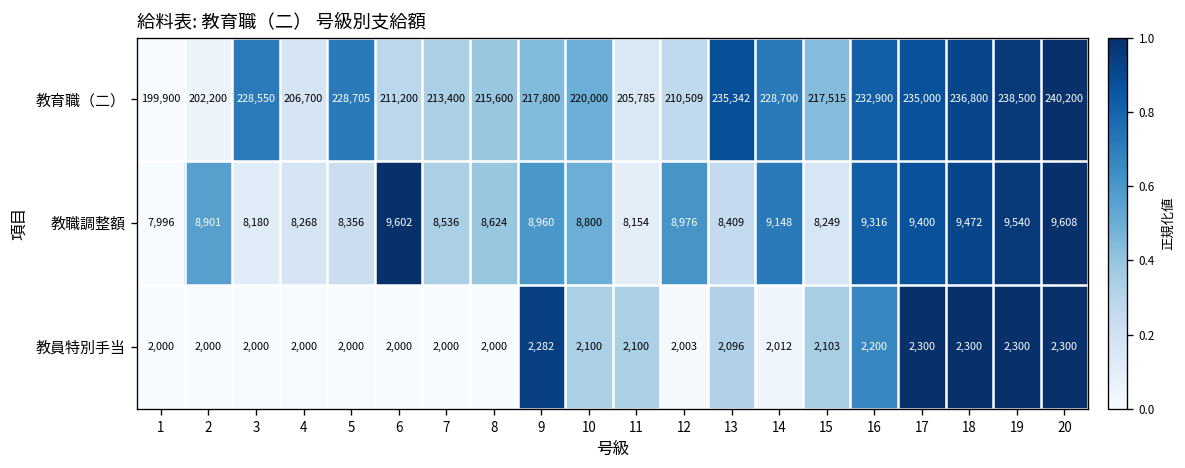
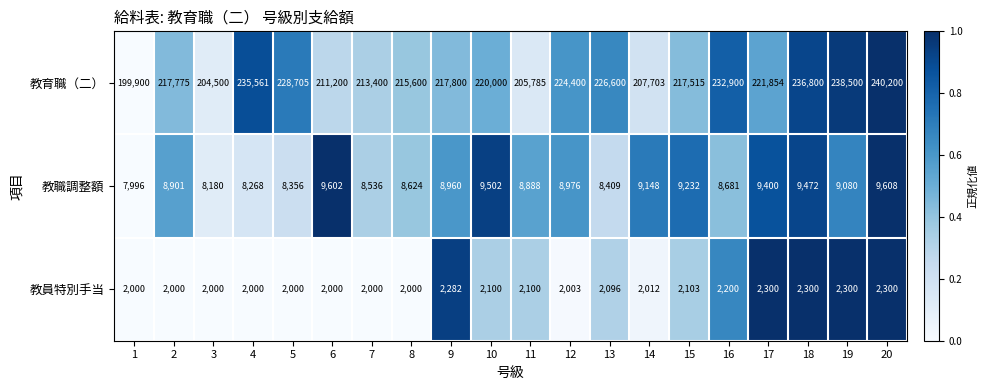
  {
    "教育職（二）": {
      "1": "199,900",
-     "2": "202,200",
-     "3": "228,550",
-     "4": "206,700",
+     "2": "217,775",
+     "3": "204,500",
+     "4": "235,561",
      "5": "228,705",
      "6": "211,200",
      "7": "213,400",
      "8": "215,600",
      "9": "217,800",
      "10": "220,000",
      "11": "205,785",
-     "12": "210,509",
-     "13": "235,342",
-     "14": "228,700",
+     "12": "224,400",
+     "13": "226,600",
+     "14": "207,703",
      "15": "217,515",
      "16": "232,900",
-     "17": "235,000",
+     "17": "221,854",
      "18": "236,800",
      "19": "238,500",
      "20": "240,200"
    },
    "教職調整額": {
      "1": "7,996",
      "2": "8,901",
      "3": "8,180",
      "4": "8,268",
      "5": "8,356",
      "6": "9,602",
      "7": "8,536",
      "8": "8,624",
      "9": "8,960",
-     "10": "8,800",
-     "11": "8,154",
+     "10": "9,502",
+     "11": "8,888",
      "12": "8,976",
      "13": "8,409",
      "14": "9,148",
-     "15": "8,249",
-     "16": "9,316",
+     "15": "9,232",
+     "16": "8,681",
      "17": "9,400",
      "18": "9,472",
-     "19": "9,540",
+     "19": "9,080",
      "20": "9,608"
    },
    "教員特別手当": {
      "1": "2,000",
      "2": "2,000",
      "3": "2,000",
      "4": "2,000",
      "5": "2,000",
      "6": "2,000",
      "7": "2,000",
      "8": "2,000",
      "9": "2,282",
      "10": "2,100",
      "11": "2,100",
      "12": "2,003",
      "13": "2,096",
      "14": "2,012",
      "15": "2,103",
      "16": "2,200",
      "17": "2,300",
      "18": "2,300",
      "19": "2,300",
      "20": "2,300"
    }
  }
